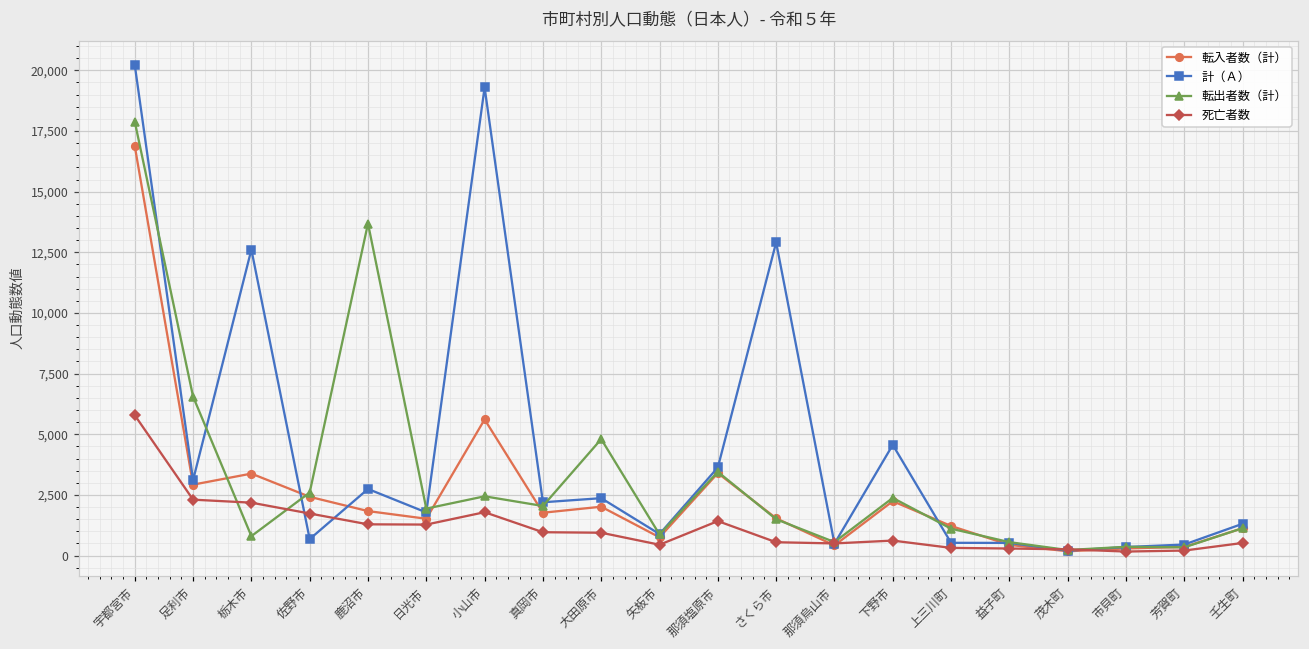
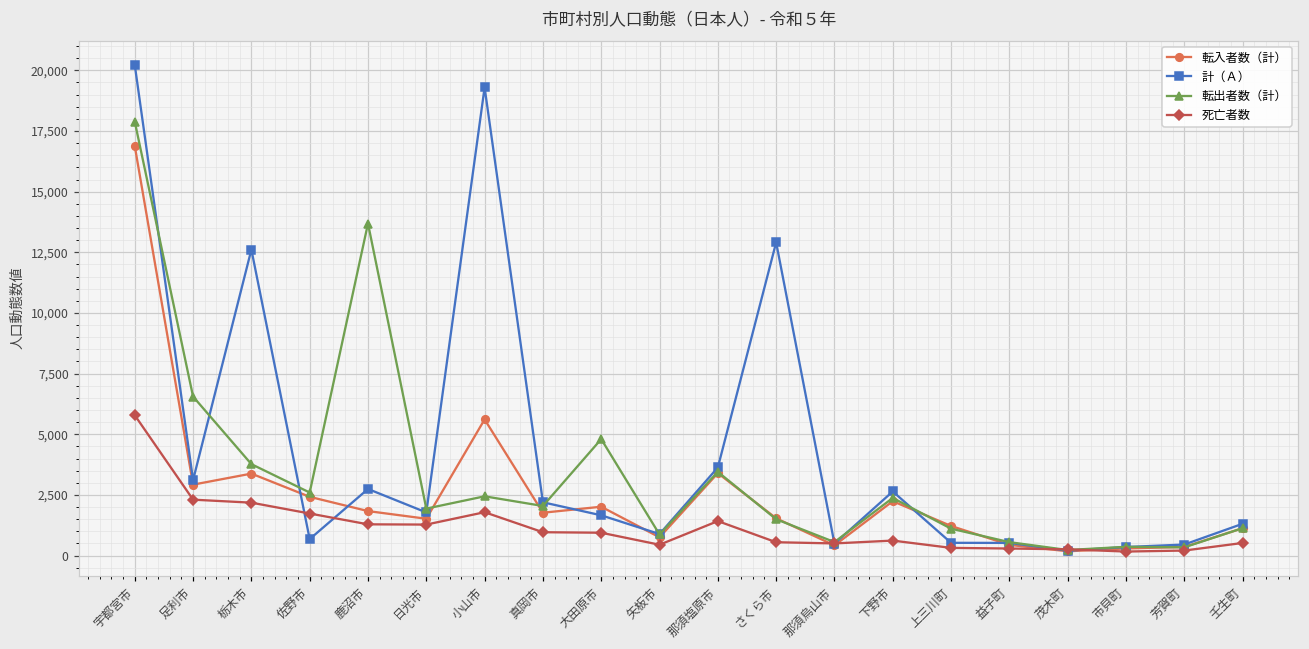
  {
    "計（Ａ）": {
      "宇都宮市": "20,200",
      "足利市": "3,100",
      "栃木市": "12,600",
      "佐野市": "700",
      "鹿沼市": "2,700",
      "日光市": "1,800",
      "小山市": "19,300",
      "真岡市": "2,200",
-     "大田原市": "2,400",
+     "大田原市": "1,700",
      "那須塩原市": "3,600",
      "さくら市": "12,900",
-     "下野市": "4,600",
+     "下野市": "2,600",
      "上三川町": "500",
      "壬生町": "1,300"
    },
    "転出者数（計）": {
      "宇都宮市": "17,900",
      "足利市": "6,600",
-     "栃木市": "800",
+     "栃木市": "3,800",
      "佐野市": "2,600",
      "鹿沼市": "13,700",
      "日光市": "1,900",
      "小山市": "2,400",
      "真岡市": "2,000",
      "大田原市": "4,800",
      "下野市": "2,400"
    }
  }
